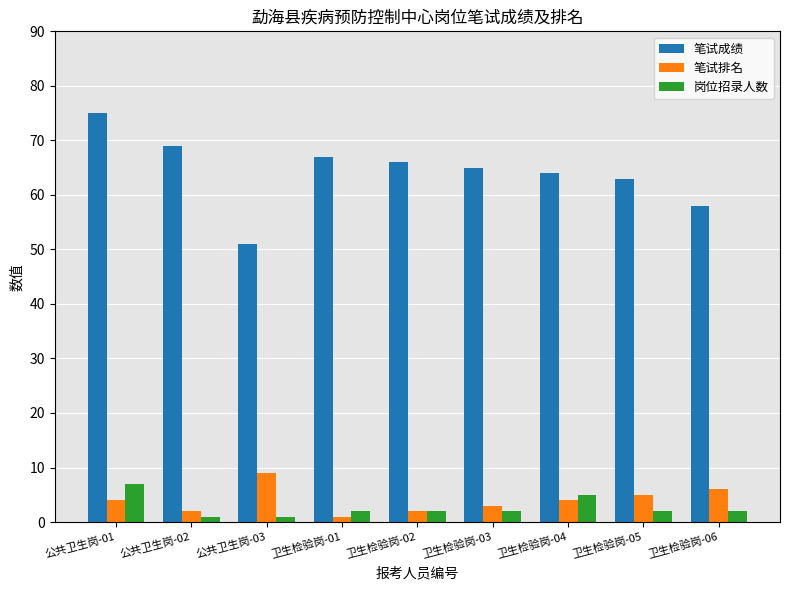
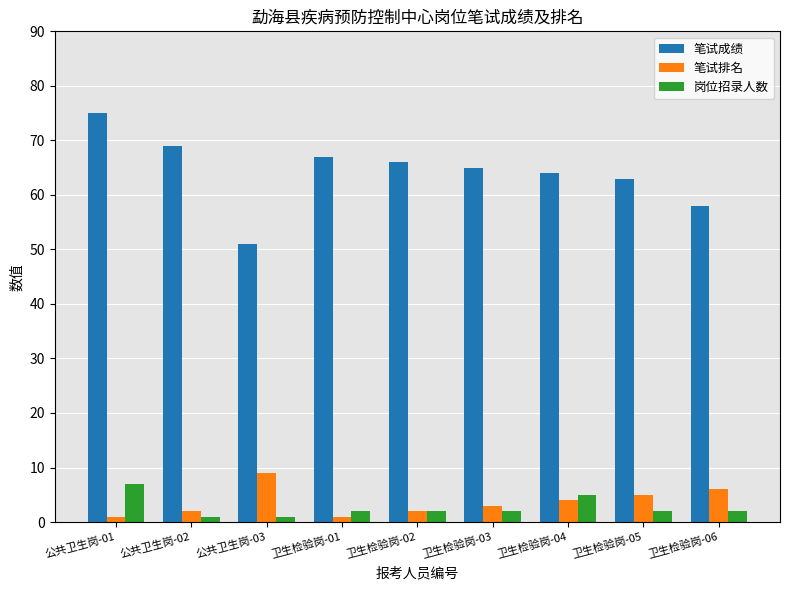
  {
    "笔试成绩": {
      "公共卫生岗-01": 75,
      "公共卫生岗-02": 69,
      "公共卫生岗-03": 51,
      "卫生检验岗-01": 67,
      "卫生检验岗-02": 66,
      "卫生检验岗-03": 65,
      "卫生检验岗-04": 64,
      "卫生检验岗-05": 63,
      "卫生检验岗-06": 58
    },
    "笔试排名": {
-     "公共卫生岗-01": 4,
+     "公共卫生岗-01": 1,
      "公共卫生岗-02": 2,
      "公共卫生岗-03": 9,
      "卫生检验岗-01": 1,
      "卫生检验岗-02": 2,
      "卫生检验岗-03": 3,
      "卫生检验岗-04": 4,
      "卫生检验岗-05": 5,
      "卫生检验岗-06": 6
    },
    "岗位招录人数": {
      "公共卫生岗-01": 7,
      "公共卫生岗-02": 1,
      "公共卫生岗-03": 1,
      "卫生检验岗-01": 2,
      "卫生检验岗-02": 2,
      "卫生检验岗-03": 2,
      "卫生检验岗-04": 5,
      "卫生检验岗-05": 2,
      "卫生检验岗-06": 2
    }
  }
